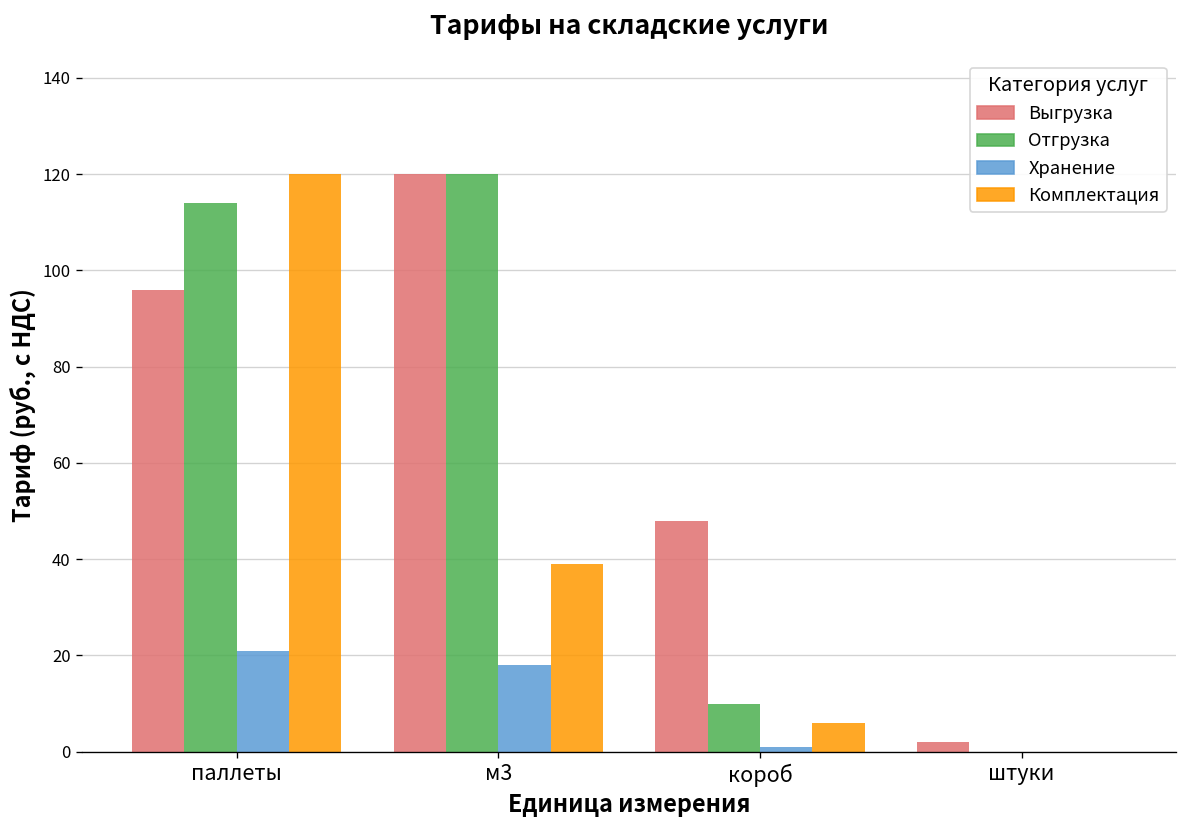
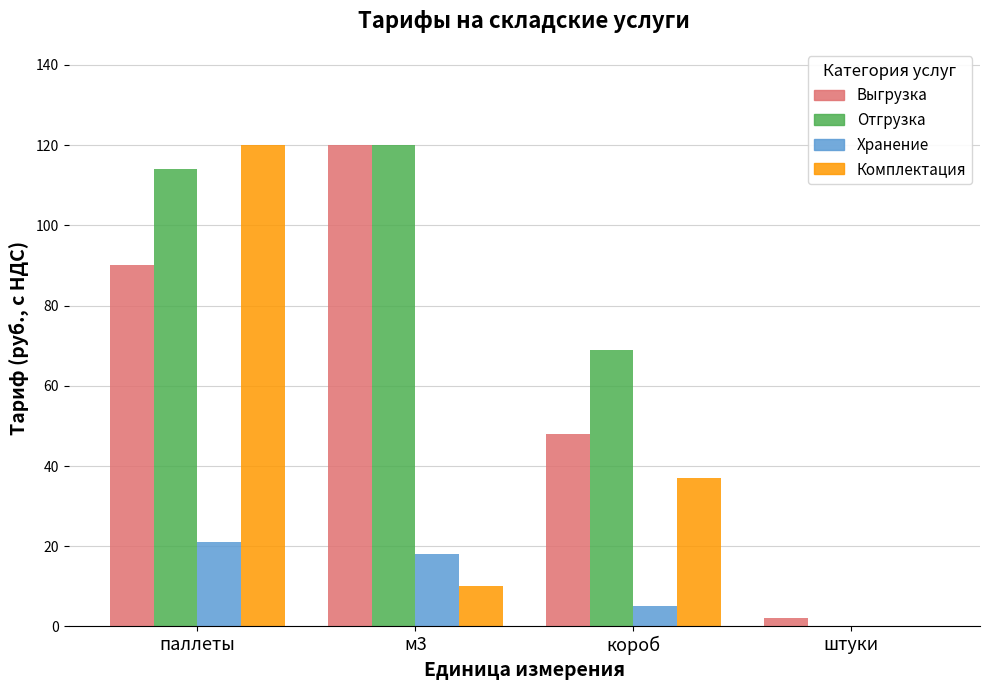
  {
    "Выгрузка": {
-     "паллеты": 96,
+     "паллеты": 90,
      "м3": 120,
      "короб": 48,
      "штуки": 2
    },
    "Отгрузка": {
      "паллеты": 114,
      "м3": 120,
-     "короб": 10,
+     "короб": 69,
      "штуки": 0
    },
    "Хранение": {
      "паллеты": 21,
      "м3": 18,
-     "короб": 1,
+     "короб": 5,
      "штуки": 0
    },
    "Комплектация": {
      "паллеты": 120,
-     "м3": 39,
-     "короб": 6,
+     "м3": 10,
+     "короб": 37,
      "штуки": 0
    }
  }
